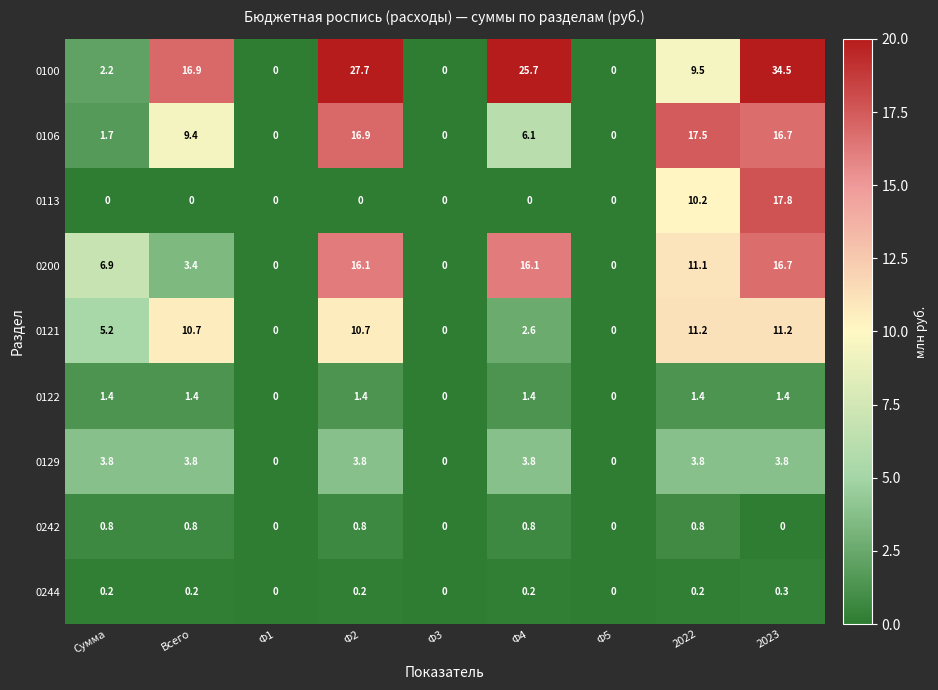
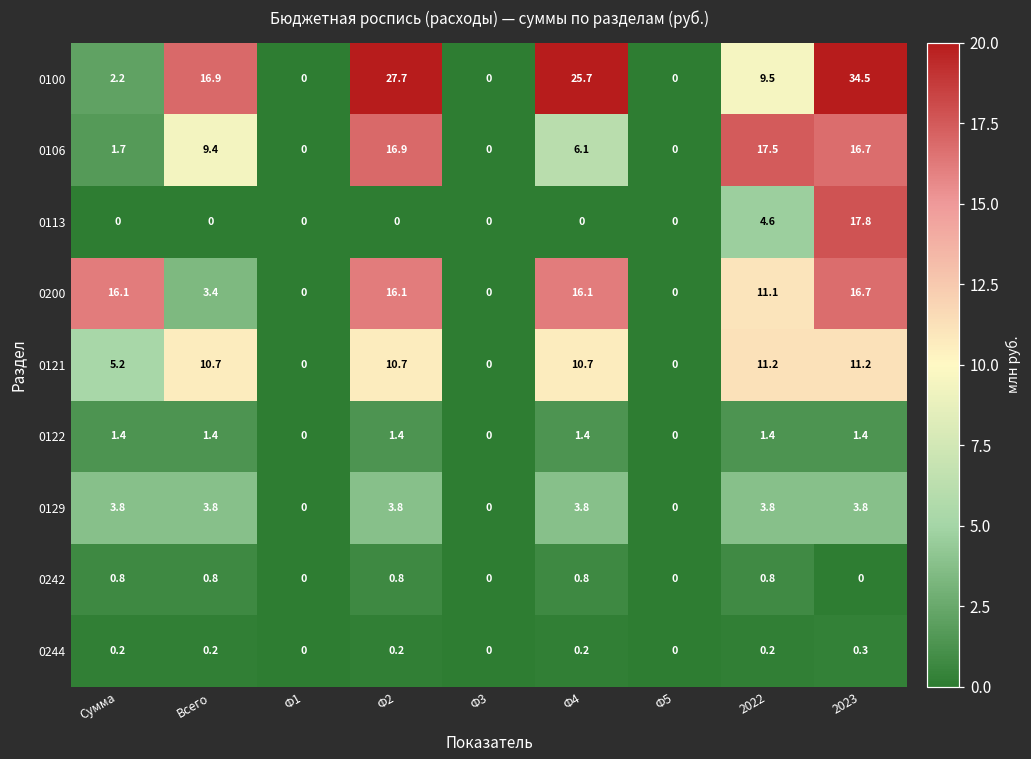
  {
    "0100": {
      "Сумма": 2.2,
      "Всего": 16.9,
      "Ф1": 0,
      "Ф2": 27.7,
      "Ф3": 0,
      "Ф4": 25.7,
      "Ф5": 0,
      "2022": 9.5,
      "2023": 34.5
    },
    "0106": {
      "Сумма": 1.7,
      "Всего": 9.4,
      "Ф1": 0,
      "Ф2": 16.9,
      "Ф3": 0,
      "Ф4": 6.1,
      "Ф5": 0,
      "2022": 17.5,
      "2023": 16.7
    },
    "0113": {
      "Сумма": 0,
      "Всего": 0,
      "Ф1": 0,
      "Ф2": 0,
      "Ф3": 0,
      "Ф4": 0,
      "Ф5": 0,
-     "2022": 10.2,
+     "2022": 4.6,
      "2023": 17.8
    },
    "0200": {
-     "Сумма": 6.9,
+     "Сумма": 16.1,
      "Всего": 3.4,
      "Ф1": 0,
      "Ф2": 16.1,
      "Ф3": 0,
      "Ф4": 16.1,
      "Ф5": 0,
      "2022": 11.1,
      "2023": 16.7
    },
    "0121": {
      "Сумма": 5.2,
      "Всего": 10.7,
      "Ф1": 0,
      "Ф2": 10.7,
      "Ф3": 0,
-     "Ф4": 2.6,
+     "Ф4": 10.7,
      "Ф5": 0,
      "2022": 11.2,
      "2023": 11.2
    },
    "0122": {
      "Сумма": 1.4,
      "Всего": 1.4,
      "Ф1": 0,
      "Ф2": 1.4,
      "Ф3": 0,
      "Ф4": 1.4,
      "Ф5": 0,
      "2022": 1.4,
      "2023": 1.4
    },
    "0129": {
      "Сумма": 3.8,
      "Всего": 3.8,
      "Ф1": 0,
      "Ф2": 3.8,
      "Ф3": 0,
      "Ф4": 3.8,
      "Ф5": 0,
      "2022": 3.8,
      "2023": 3.8
    },
    "0242": {
      "Сумма": 0.8,
      "Всего": 0.8,
      "Ф1": 0,
      "Ф2": 0.8,
      "Ф3": 0,
      "Ф4": 0.8,
      "Ф5": 0,
      "2022": 0.8,
      "2023": 0
    },
    "0244": {
      "Сумма": 0.2,
      "Всего": 0.2,
      "Ф1": 0,
      "Ф2": 0.2,
      "Ф3": 0,
      "Ф4": 0.2,
      "Ф5": 0,
      "2022": 0.2,
      "2023": 0.3
    }
  }
